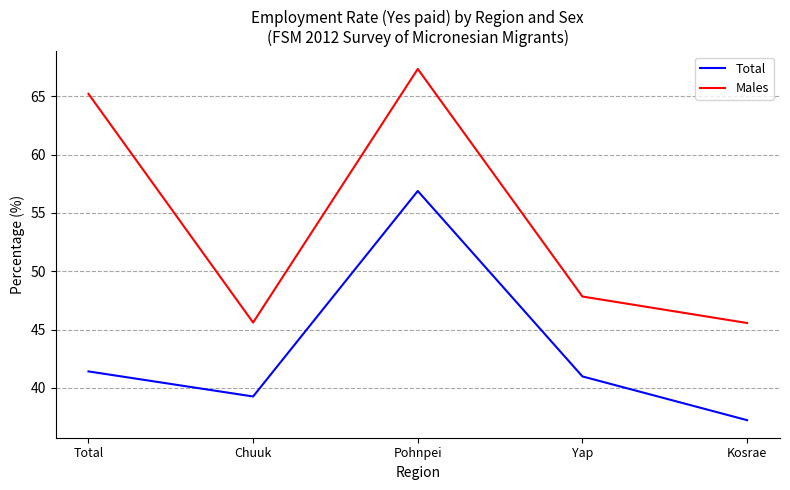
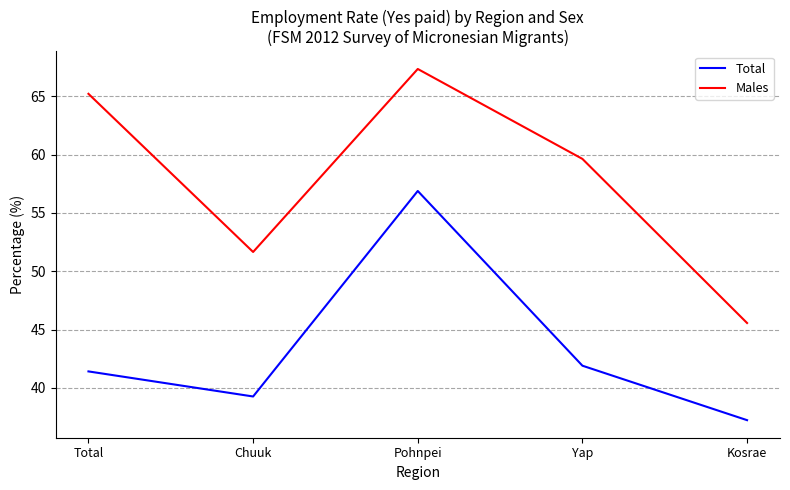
  {
    "Total": {
      "Total": 41.4,
      "Chuuk": 39.3,
      "Pohnpei": 56.9,
-     "Yap": 41.0,
+     "Yap": 41.9,
      "Kosrae": 37.2
    },
    "Males": {
      "Total": 65.2,
-     "Chuuk": 45.6,
+     "Chuuk": 51.7,
      "Pohnpei": 67.3,
-     "Yap": 47.8,
+     "Yap": 59.6,
      "Kosrae": 45.6
    }
  }
